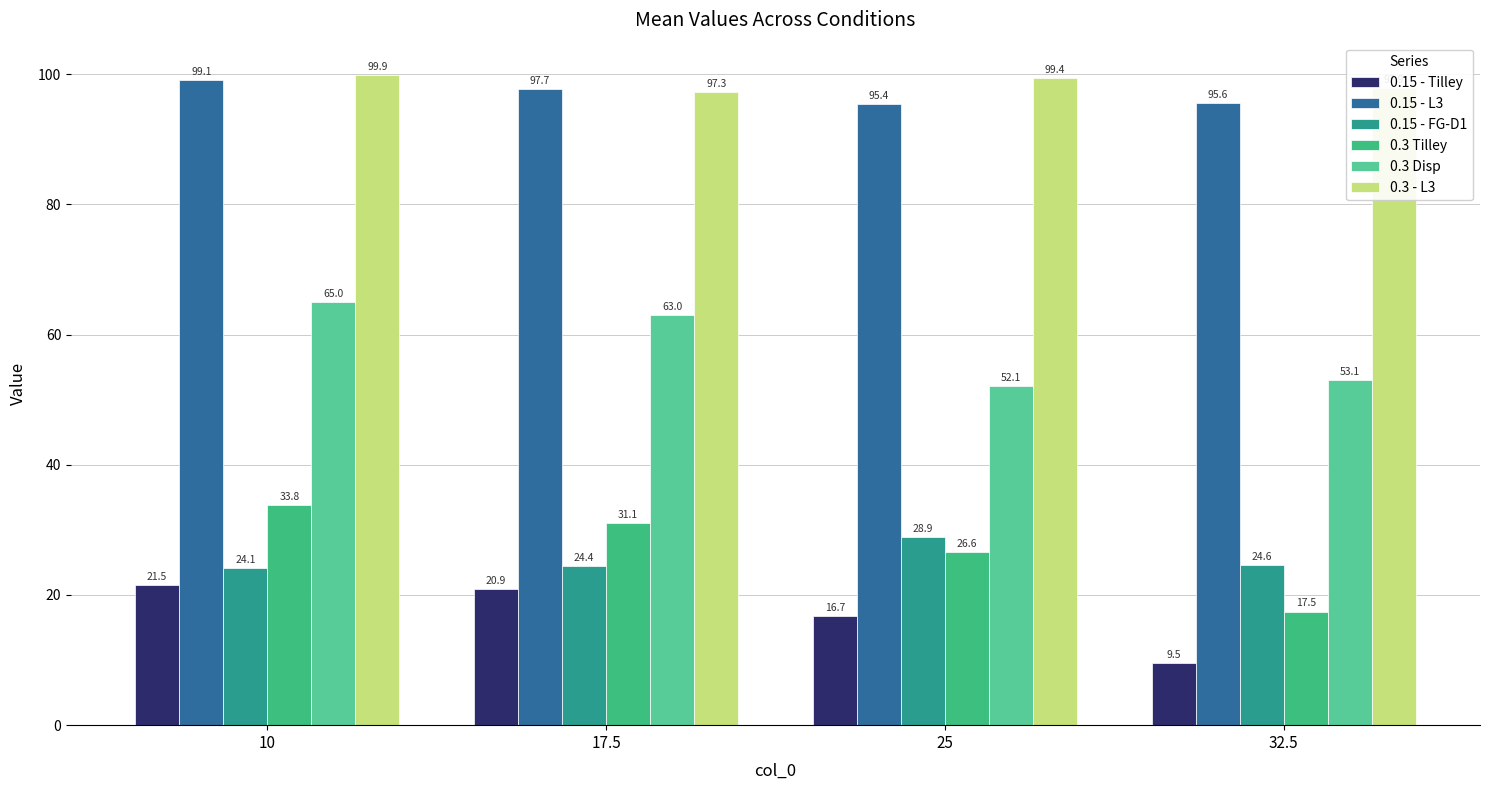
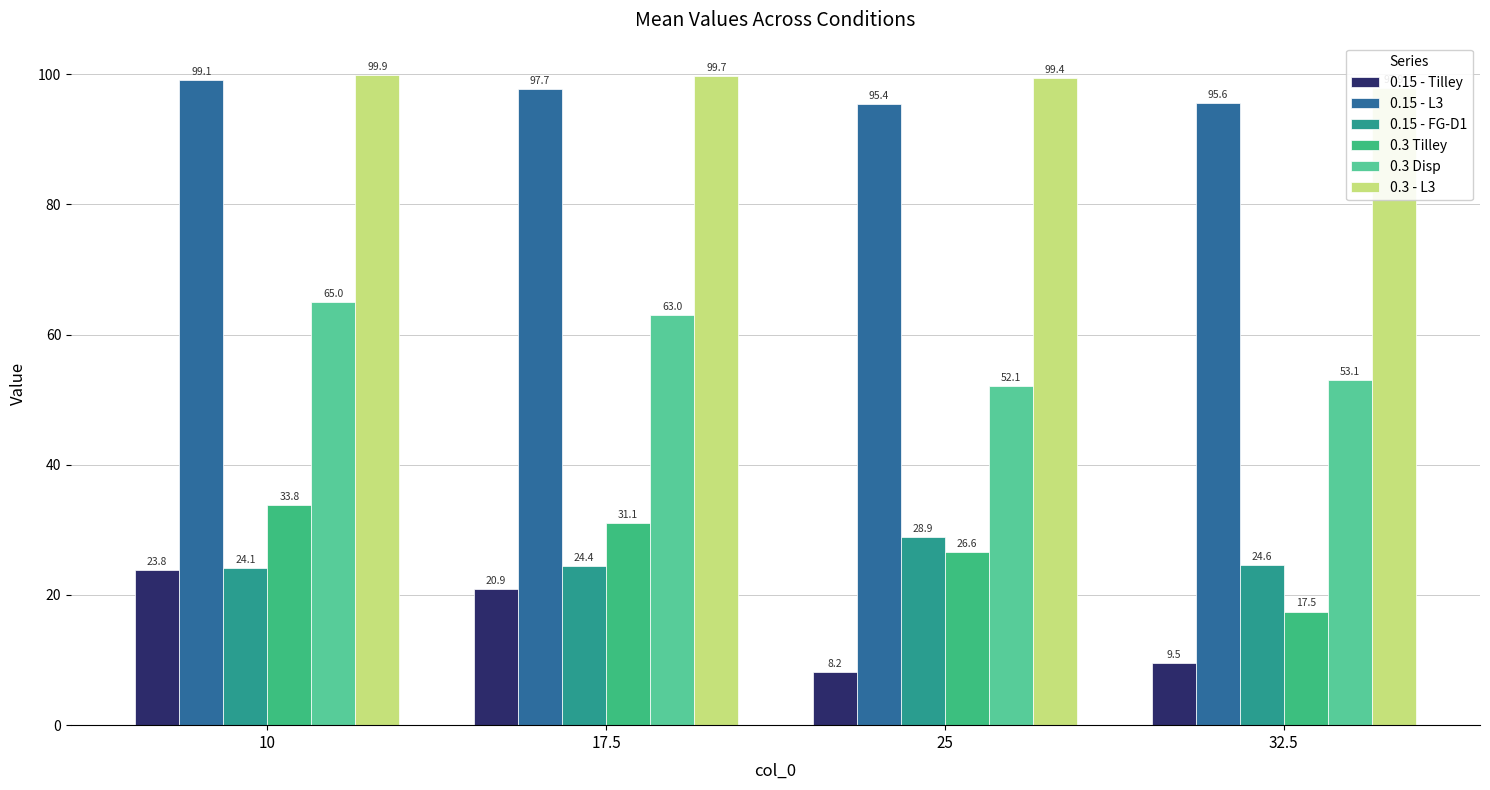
  {
    "0.15 - Tilley": {
-     "10": 21.5,
+     "10": 23.8,
      "17.5": 20.9,
-     "25": 16.7,
+     "25": 8.2,
      "32.5": 9.5
    },
    "0.3 - L3": {
      "10": 99.9,
-     "17.5": 97.3,
+     "17.5": 99.7,
      "25": 99.4
    }
  }
